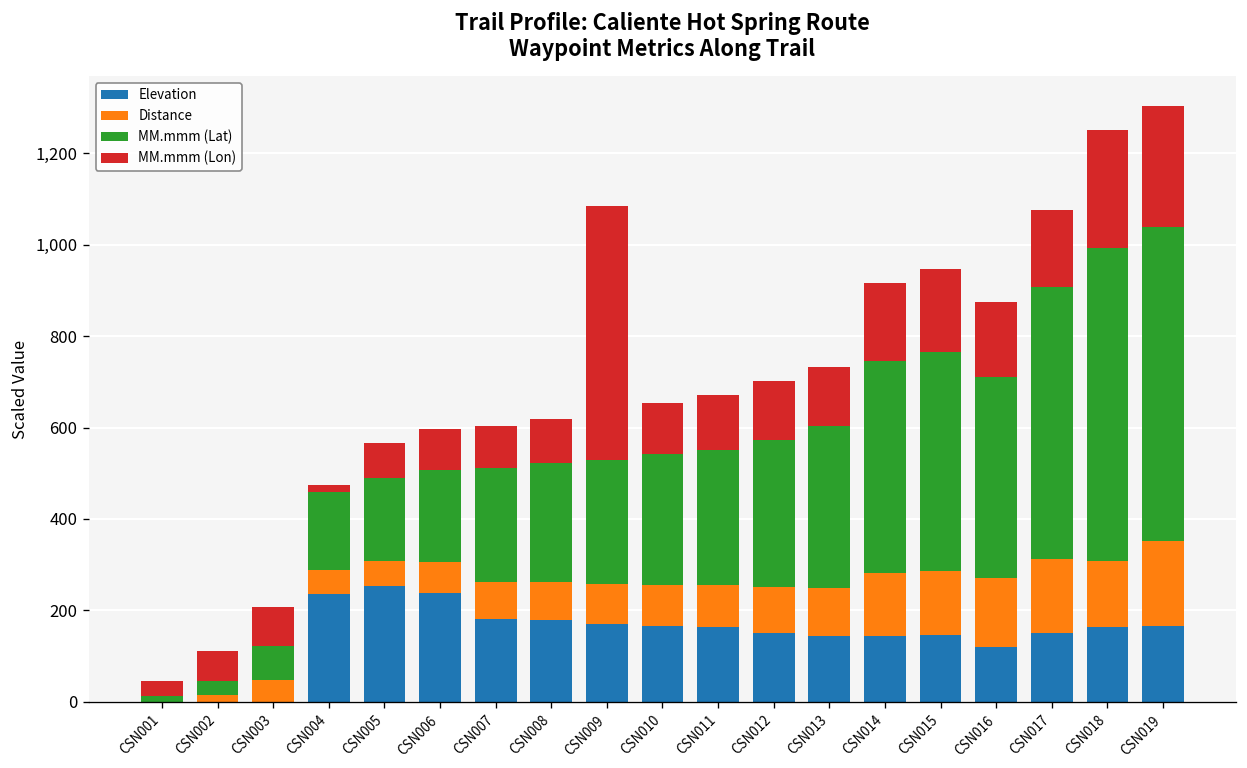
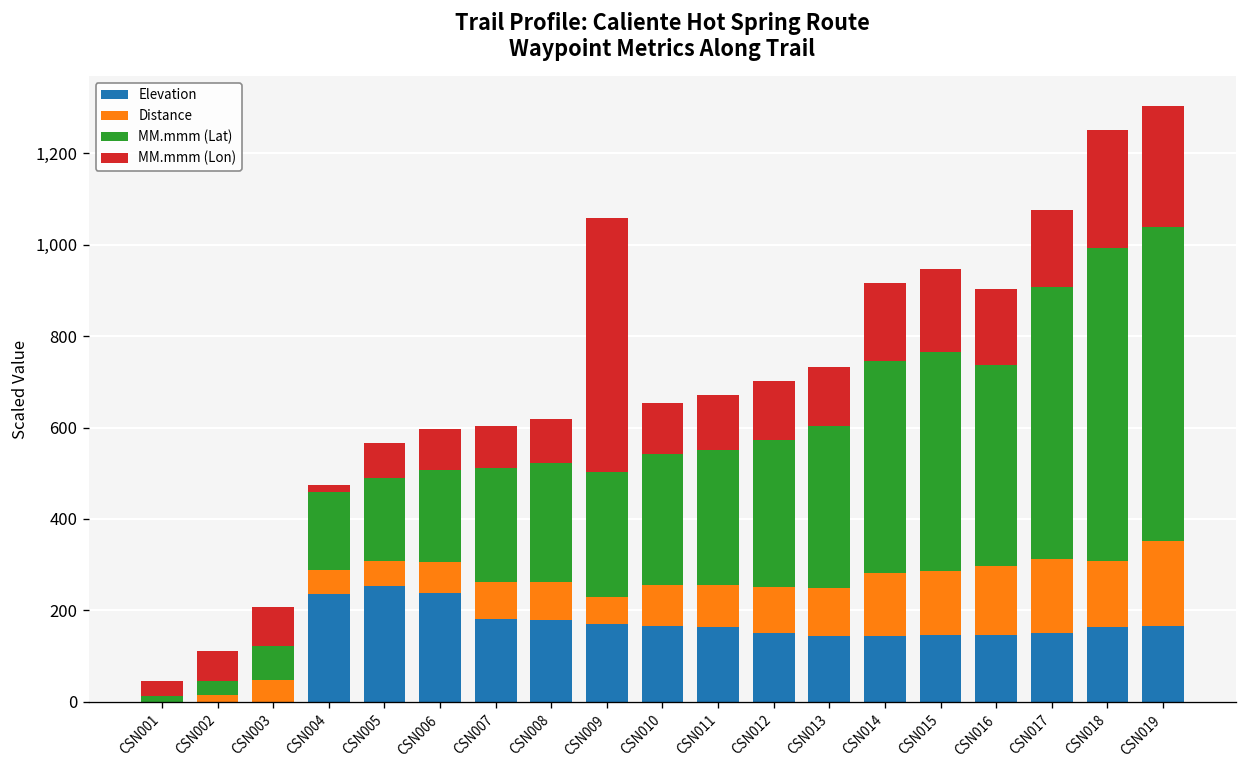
  {
    "Elevation": {
      "CSN001": 0,
      "CSN004": 240,
      "CSN005": 250,
      "CSN006": 240,
      "CSN007": 180,
      "CSN008": 180,
      "CSN009": 170,
      "CSN010": 170,
      "CSN011": 160,
      "CSN012": 150,
      "CSN013": 140,
      "CSN014": 140,
      "CSN015": 150,
-     "CSN016": 120,
+     "CSN016": 150,
      "CSN017": 150,
      "CSN018": 160,
      "CSN019": 170
    },
    "Distance": {
      "CSN001": 0,
      "CSN002": 20,
      "CSN003": 50,
      "CSN004": 50,
      "CSN005": 60,
      "CSN006": 70,
      "CSN007": 80,
      "CSN008": 80,
-     "CSN009": 90,
+     "CSN009": 60,
      "CSN010": 90,
      "CSN011": 90,
      "CSN012": 100,
      "CSN013": 110,
      "CSN014": 140,
      "CSN015": 140,
      "CSN016": 150,
      "CSN017": 160,
      "CSN018": 140,
      "CSN019": 190
    },
    "MM.mmm (Lat)": {
      "CSN001": 10,
      "CSN002": 30,
      "CSN003": 70,
      "CSN004": 170,
      "CSN005": 180,
      "CSN006": 200,
      "CSN007": 250,
      "CSN008": 260,
      "CSN009": 270,
      "CSN010": 290,
      "CSN011": 290,
      "CSN012": 320,
      "CSN013": 350,
      "CSN014": 460,
      "CSN015": 480,
      "CSN016": 440,
      "CSN017": 600,
      "CSN018": 680,
      "CSN019": 690
    },
    "MM.mmm (Lon)": {
      "CSN001": 30,
      "CSN002": 60,
      "CSN003": 80,
      "CSN004": 10,
      "CSN005": 80,
      "CSN006": 90,
      "CSN007": 90,
      "CSN008": 100,
      "CSN009": 550,
      "CSN010": 110,
      "CSN011": 120,
      "CSN012": 130,
      "CSN013": 130,
      "CSN014": 170,
      "CSN015": 180,
      "CSN016": 170,
      "CSN017": 170,
      "CSN018": 260,
      "CSN019": 270
    }
  }
